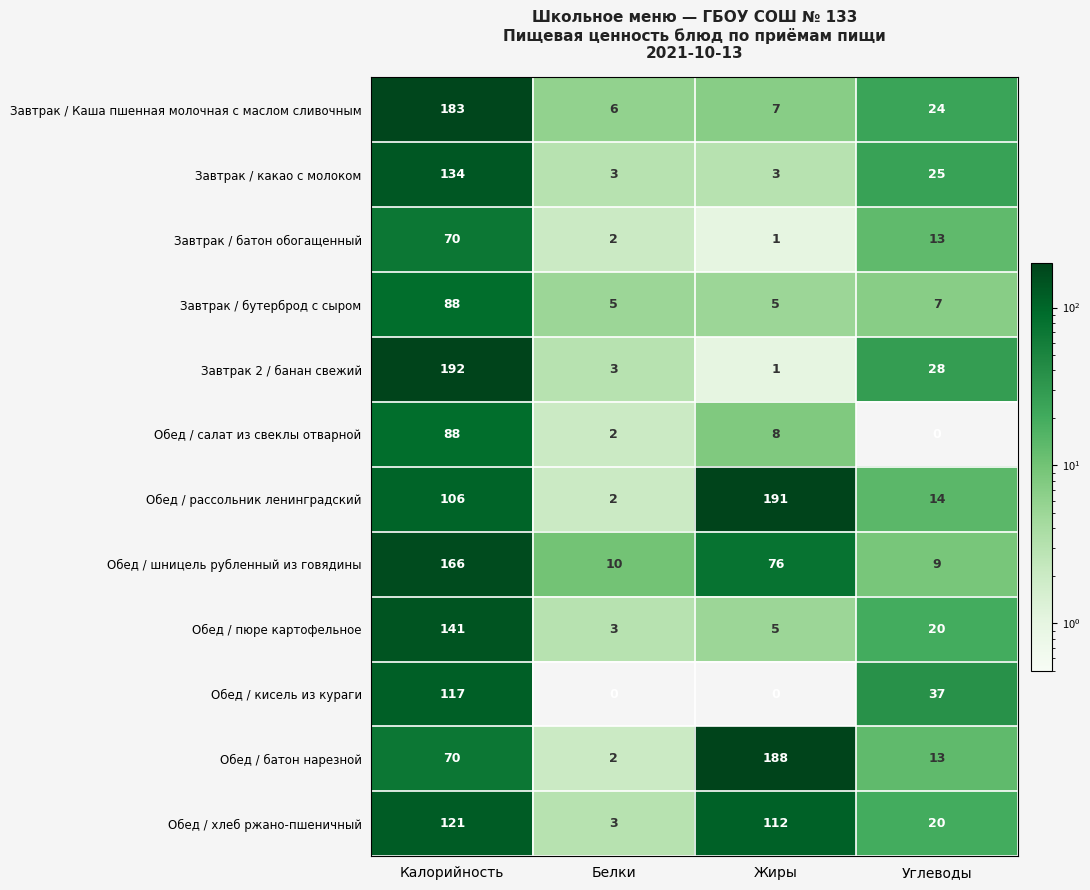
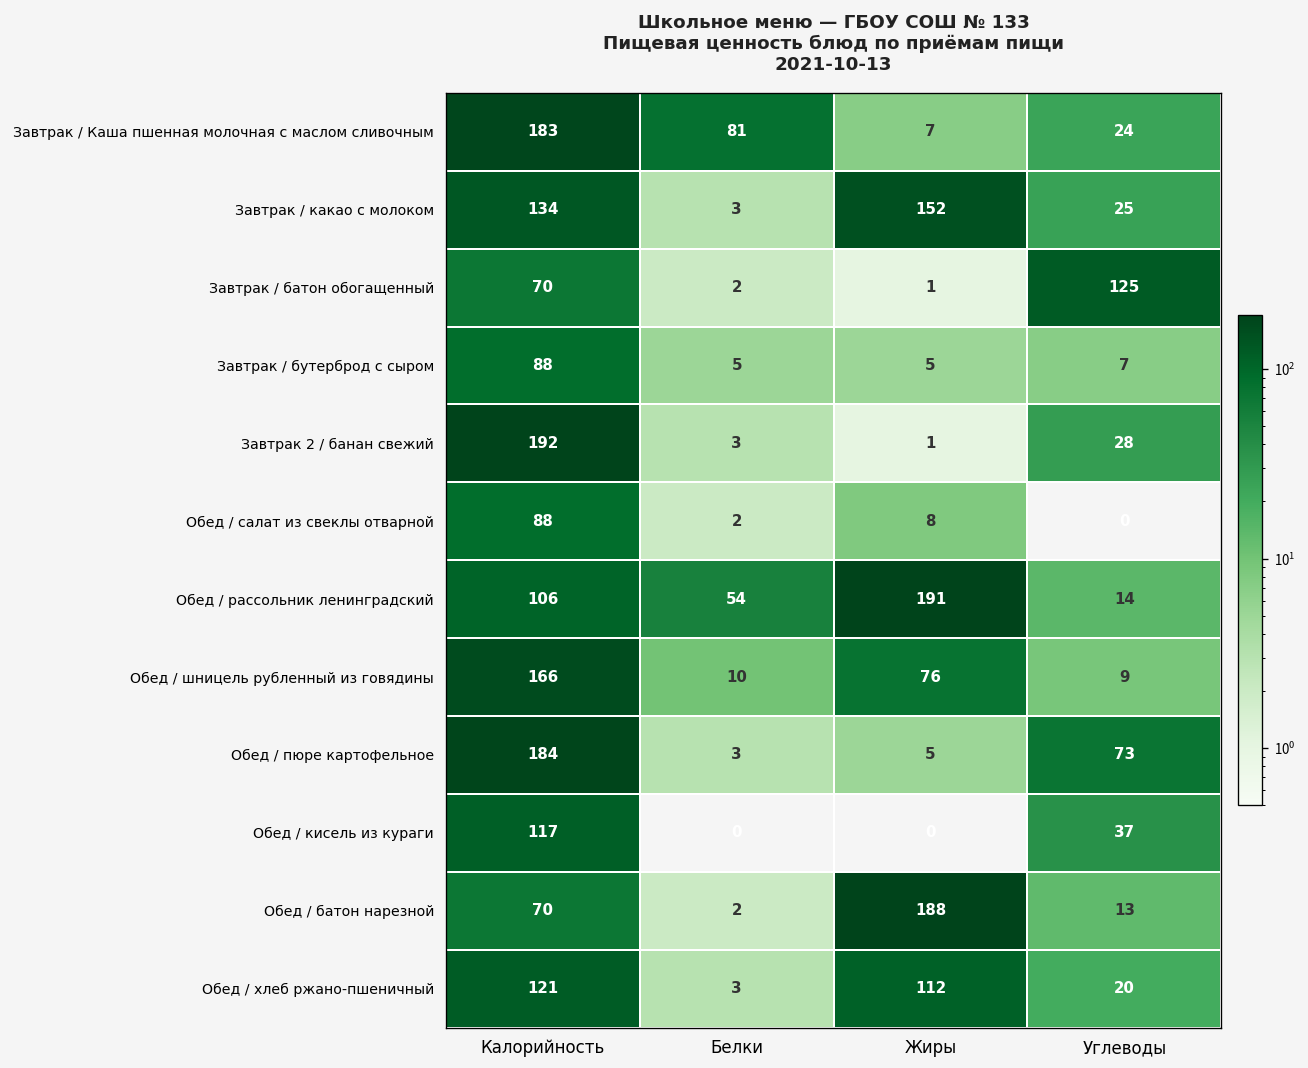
  {
    "Завтрак / Каша пшенная молочная с маслом сливочным": {
      "Калорийность": 183,
-     "Белки": 6,
+     "Белки": 81,
      "Жиры": 7,
      "Углеводы": 24
    },
    "Завтрак / какао с молоком": {
      "Калорийность": 134,
      "Белки": 3,
-     "Жиры": 3,
+     "Жиры": 152,
      "Углеводы": 25
    },
    "Завтрак / батон обогащенный": {
      "Калорийность": 70,
      "Белки": 2,
      "Жиры": 1,
-     "Углеводы": 13
+     "Углеводы": 125
    },
    "Завтрак / бутерброд с сыром": {
      "Калорийность": 88,
      "Белки": 5,
      "Жиры": 5,
      "Углеводы": 7
    },
    "Завтрак 2 / банан свежий": {
      "Калорийность": 192,
      "Белки": 3,
      "Жиры": 1,
      "Углеводы": 28
    },
    "Обед / салат из свеклы отварной": {
      "Калорийность": 88,
      "Белки": 2,
      "Жиры": 8
    },
    "Обед / рассольник ленинградский": {
      "Калорийность": 106,
-     "Белки": 2,
+     "Белки": 54,
      "Жиры": 191,
      "Углеводы": 14
    },
    "Обед / шницель рубленный из говядины": {
      "Калорийность": 166,
      "Белки": 10,
      "Жиры": 76,
      "Углеводы": 9
    },
    "Обед / пюре картофельное": {
-     "Калорийность": 141,
+     "Калорийность": 184,
      "Белки": 3,
      "Жиры": 5,
-     "Углеводы": 20
+     "Углеводы": 73
    },
    "Обед / кисель из кураги": {
      "Калорийность": 117,
      "Углеводы": 37
    },
    "Обед / батон нарезной": {
      "Калорийность": 70,
      "Белки": 2,
      "Жиры": 188,
      "Углеводы": 13
    },
    "Обед / хлеб ржано-пшеничный": {
      "Калорийность": 121,
      "Белки": 3,
      "Жиры": 112,
      "Углеводы": 20
    }
  }
